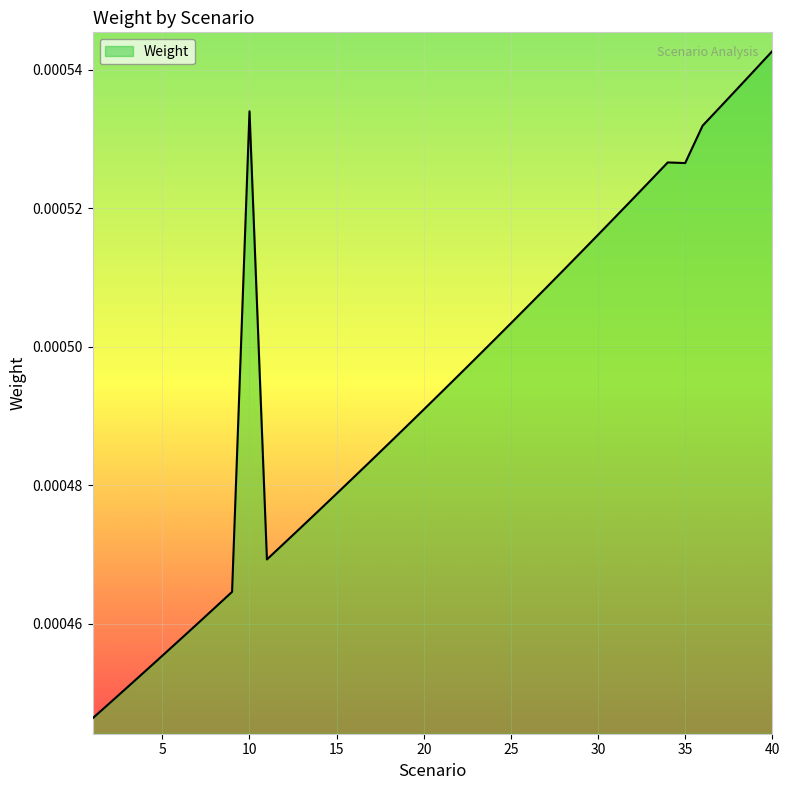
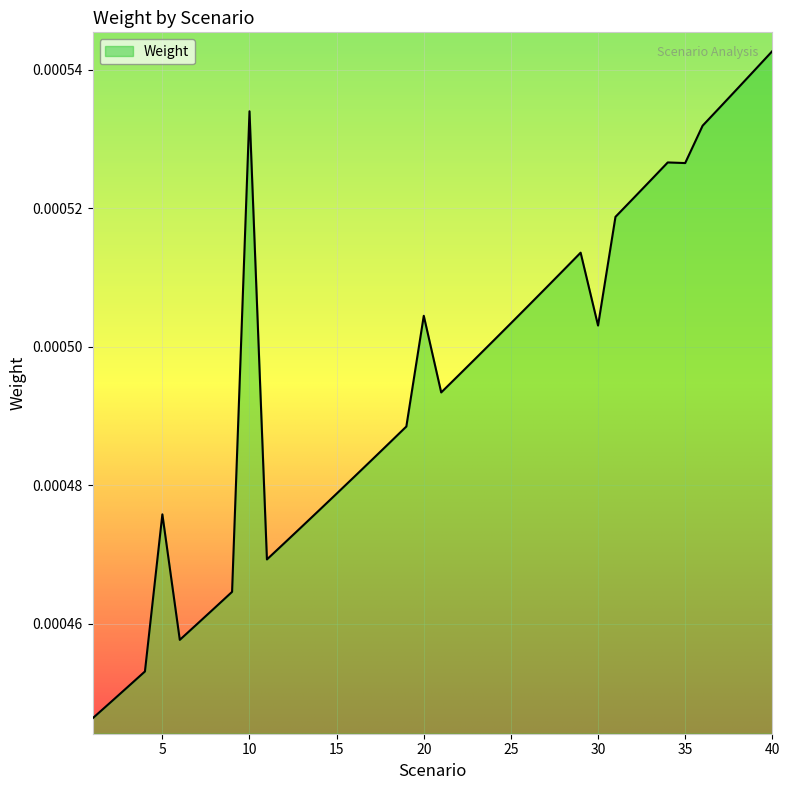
  {
-   "5": 0.000455,
+   "5": 0.000476,
    "10": 0.000534,
    "15": 0.000479,
-   "20": 0.000491,
+   "20": 0.000504,
    "25": 0.000503,
-   "30": 0.000516,
+   "30": 0.000503,
    "35": 0.000527,
    "40": 0.000543
  }
